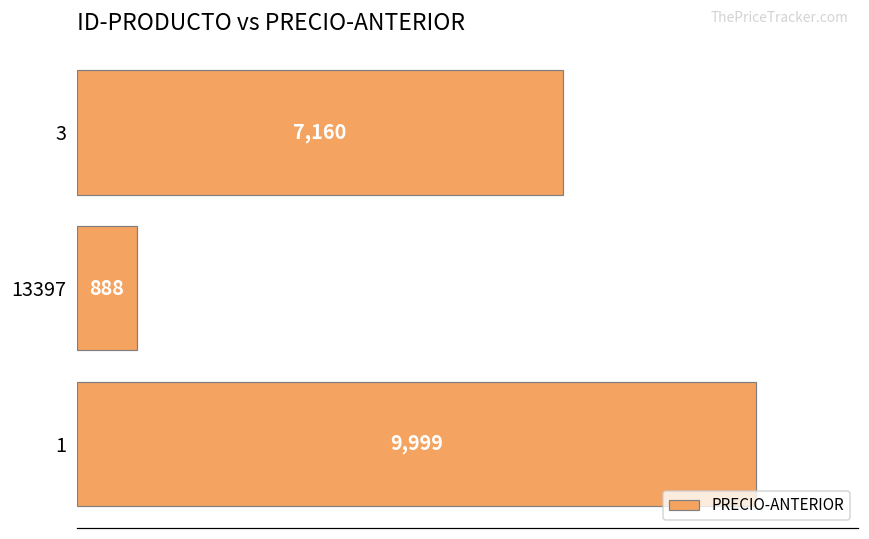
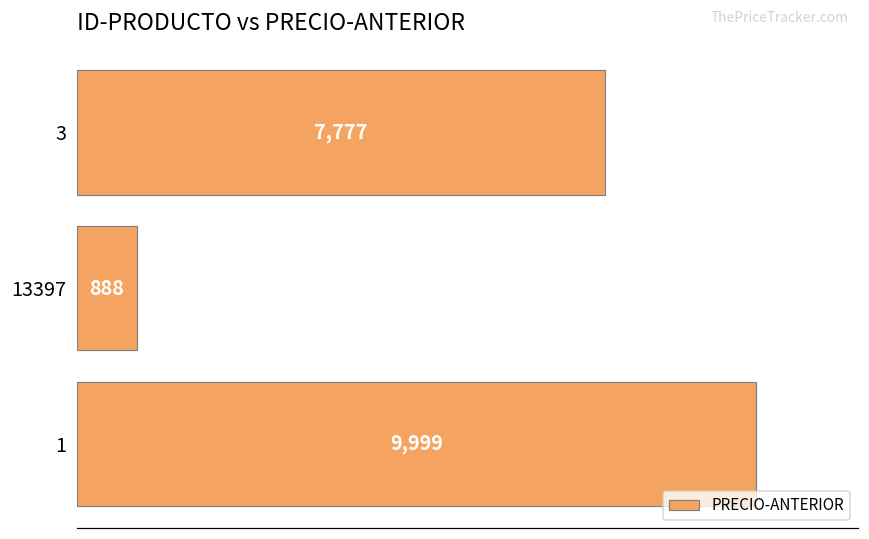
  {
-   "3": "7,160",
+   "3": "7,777",
    "13397": "888",
    "1": "9,999"
  }
